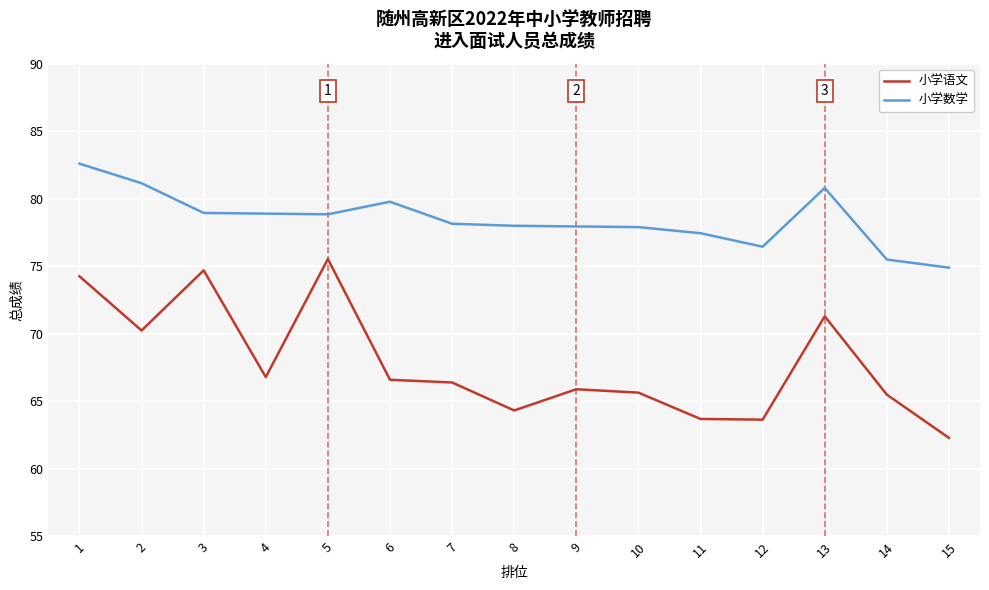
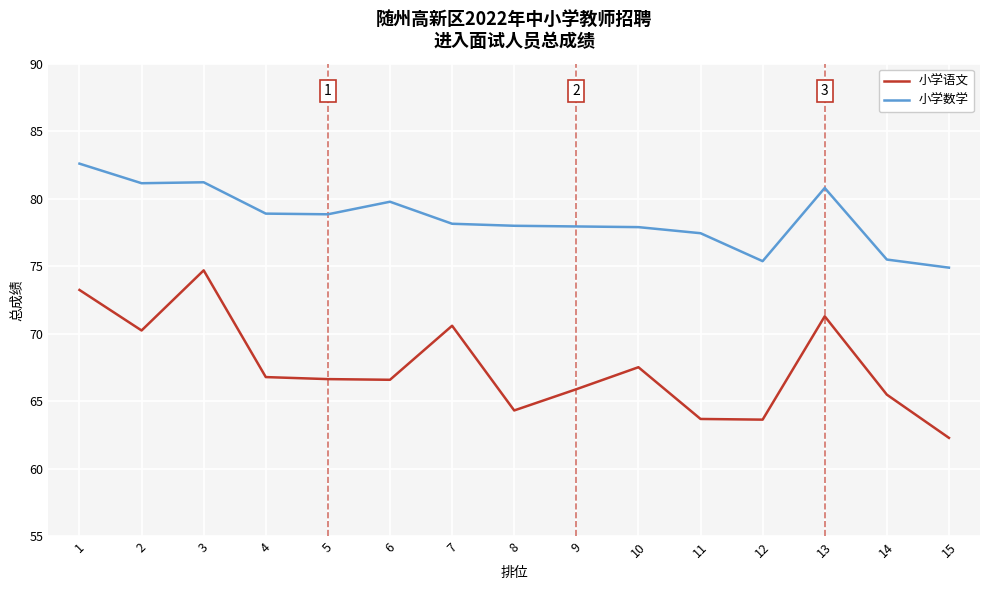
  {
    "小学语文": {
-     "1": 74.3,
+     "1": 73.3,
      "2": 70.3,
      "3": 74.7,
      "4": 66.8,
-     "5": 75.5,
+     "5": 66.7,
      "6": 66.6,
-     "7": 66.4,
+     "7": 70.6,
      "8": 64.3,
      "9": 65.9,
-     "10": 65.7,
+     "10": 67.5,
      "11": 63.7,
      "12": 63.7,
      "13": 71.3,
      "14": 65.5,
      "15": 62.3
    },
    "小学数学": {
      "1": 82.6,
      "2": 81.2,
-     "3": 79.0,
+     "3": 81.2,
      "4": 78.9,
      "5": 78.9,
      "6": 79.8,
      "7": 78.2,
      "8": 78.0,
      "9": 78.0,
      "10": 77.9,
      "11": 77.5,
-     "12": 76.5,
+     "12": 75.4,
      "13": 80.8,
      "14": 75.5,
      "15": 74.9
    }
  }
